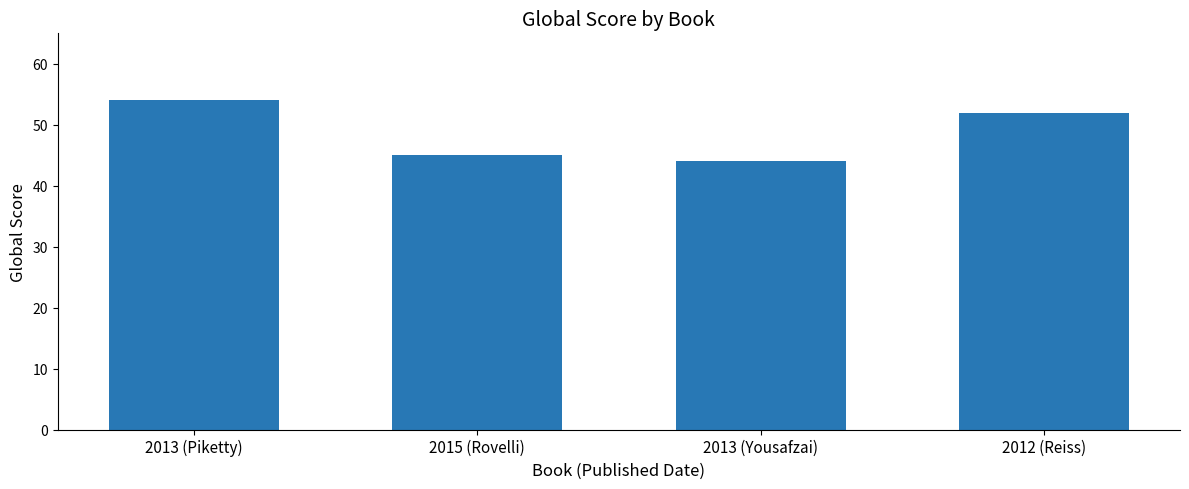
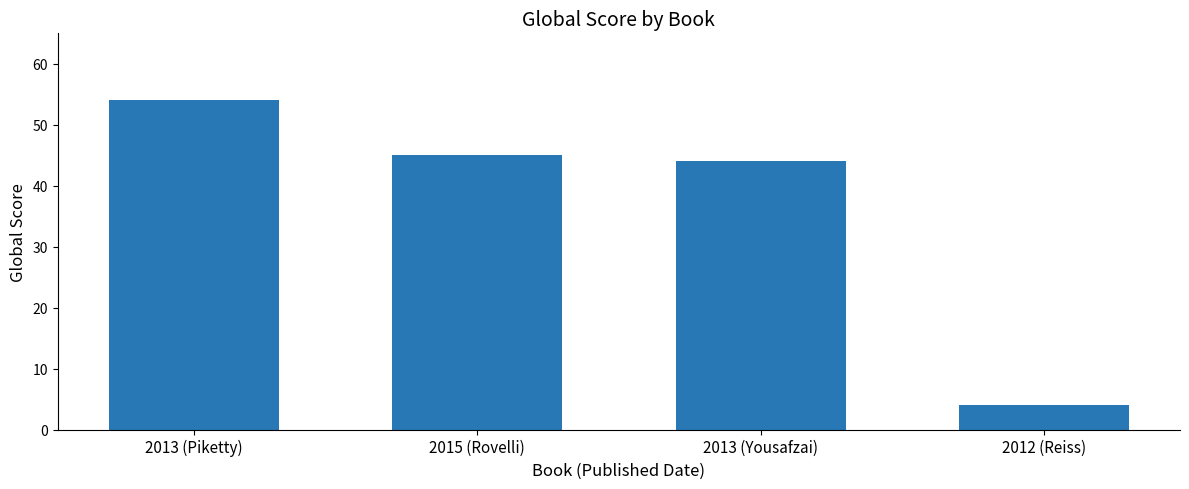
  {
    "2013 (Piketty)": 54,
    "2015 (Rovelli)": 45,
    "2013 (Yousafzai)": 44,
-   "2012 (Reiss)": 52
+   "2012 (Reiss)": 4
  }
